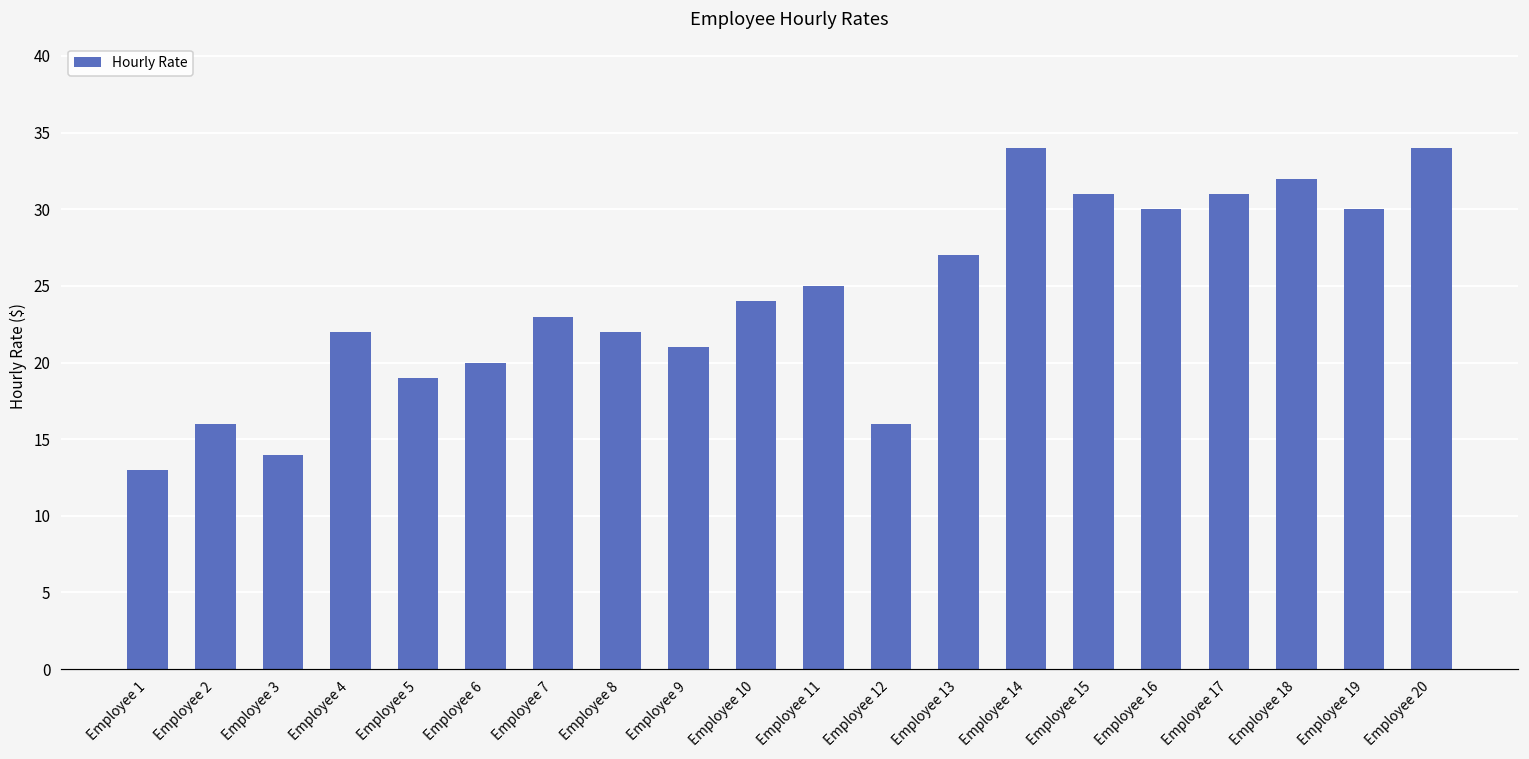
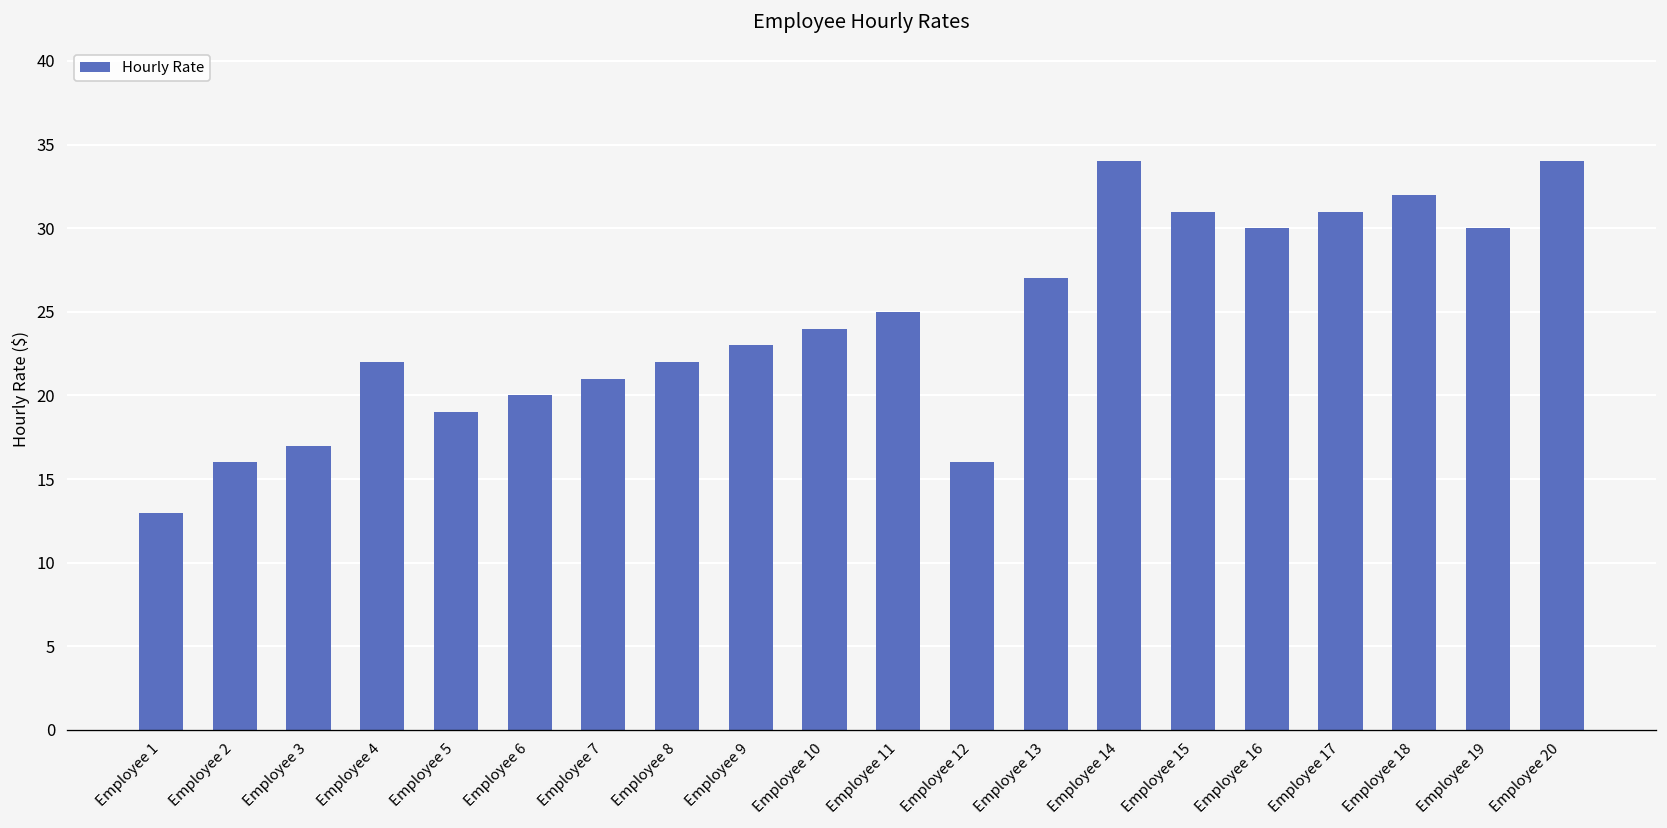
  {
    "Employee 1": 13,
    "Employee 2": 16,
-   "Employee 3": 14,
+   "Employee 3": 17,
    "Employee 4": 22,
    "Employee 5": 19,
    "Employee 6": 20,
-   "Employee 7": 23,
+   "Employee 7": 21,
    "Employee 8": 22,
-   "Employee 9": 21,
+   "Employee 9": 23,
    "Employee 10": 24,
    "Employee 11": 25,
    "Employee 12": 16,
    "Employee 13": 27,
    "Employee 14": 34,
    "Employee 15": 31,
    "Employee 16": 30,
    "Employee 17": 31,
    "Employee 18": 32,
    "Employee 19": 30,
    "Employee 20": 34
  }
